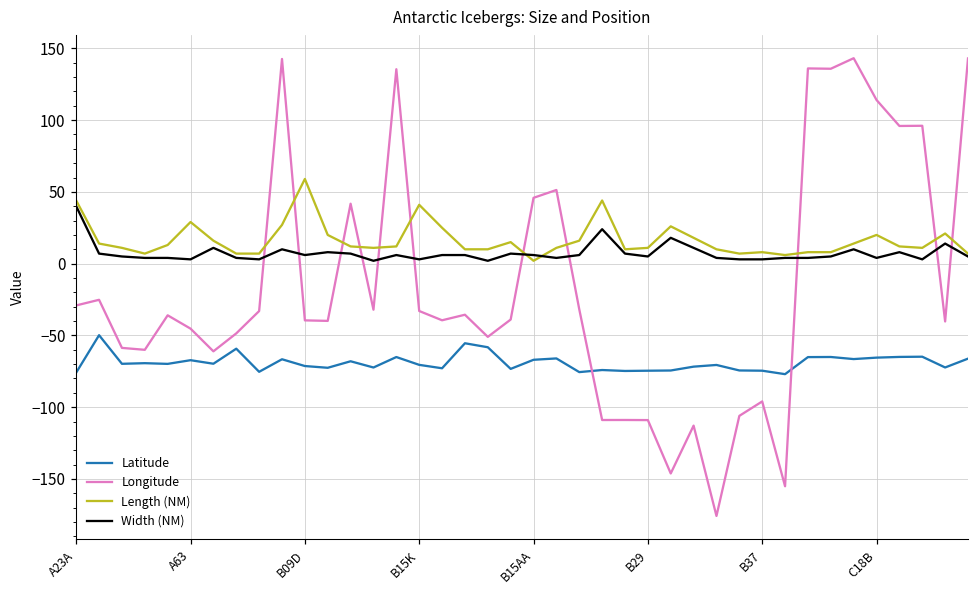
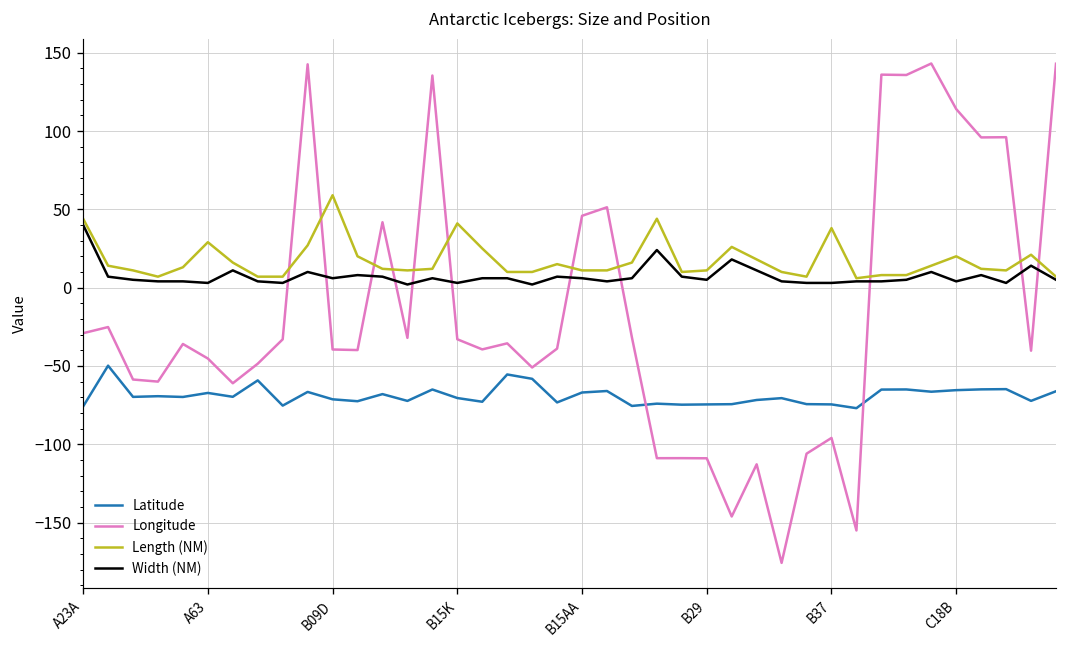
  {
    "Latitude": {
      "A23A": -76,
      "A63": -67,
      "B09D": -71,
      "B15K": -71,
      "B15AA": -67,
      "B29": -75,
      "B37": -75,
      "C18B": -65
    },
    "Longitude": {
      "A23A": -29,
      "A63": -45,
      "B09D": -40,
      "B15K": -33,
      "B15AA": 46,
      "B29": -109,
      "B37": -96,
      "C18B": 114
    },
    "Length (NM)": {
      "A23A": 44,
      "A63": 29,
      "B09D": 59,
      "B15K": 41,
-     "B15AA": 2,
+     "B15AA": 11,
      "B29": 11,
-     "B37": 8,
+     "B37": 38,
      "C18B": 20
    },
    "Width (NM)": {
      "A23A": 40,
      "A63": 3,
      "B09D": 6,
      "B15K": 3,
      "B15AA": 6,
      "B29": 5,
      "B37": 3,
      "C18B": 4
    }
  }
